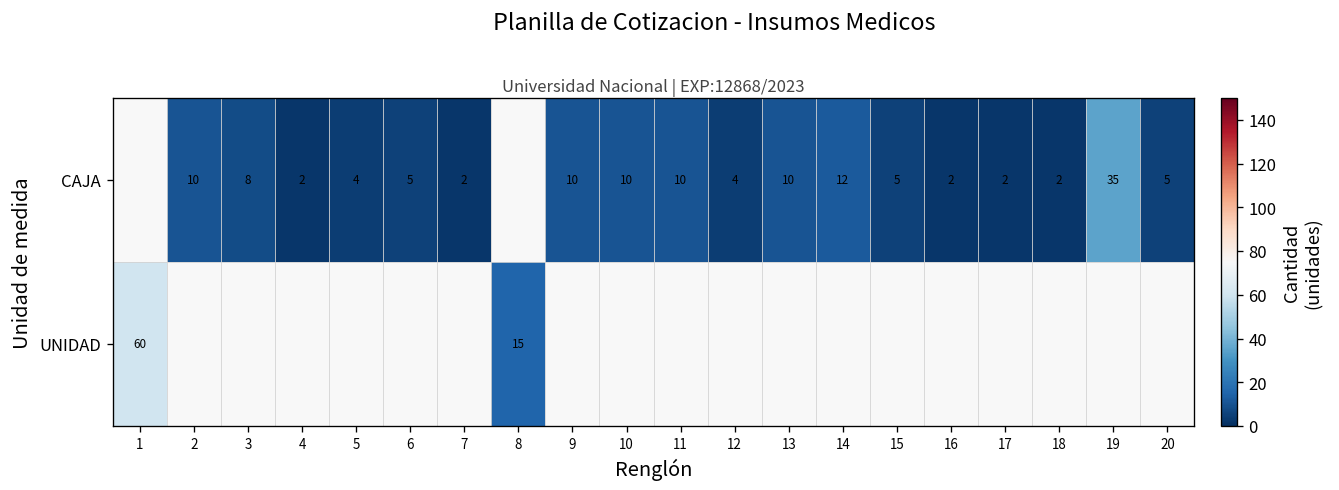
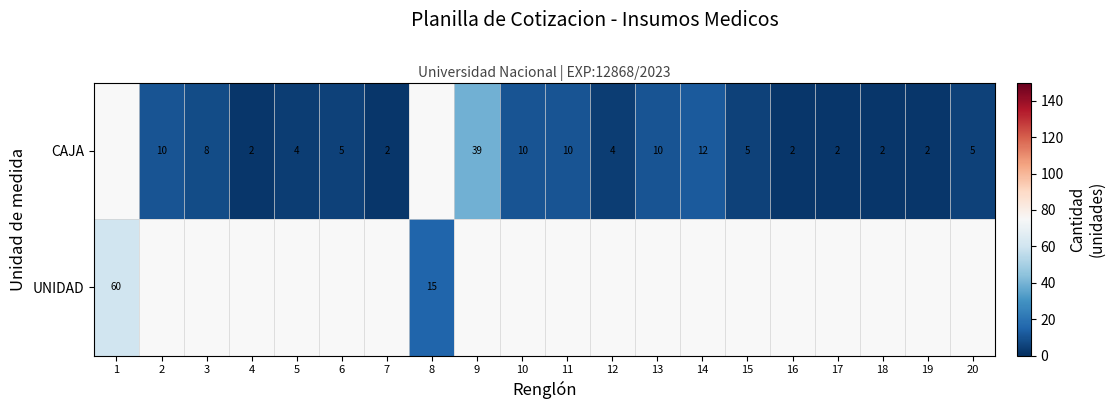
  {
    "CAJA": {
      "2": 10,
      "3": 8,
      "4": 2,
      "5": 4,
      "6": 5,
      "7": 2,
-     "9": 10,
+     "9": 39,
      "10": 10,
      "11": 10,
      "12": 4,
      "13": 10,
      "14": 12,
      "15": 5,
      "16": 2,
      "17": 2,
      "18": 2,
-     "19": 35,
+     "19": 2,
      "20": 5
    },
    "UNIDAD": {
      "1": 60,
      "8": 15
    }
  }
